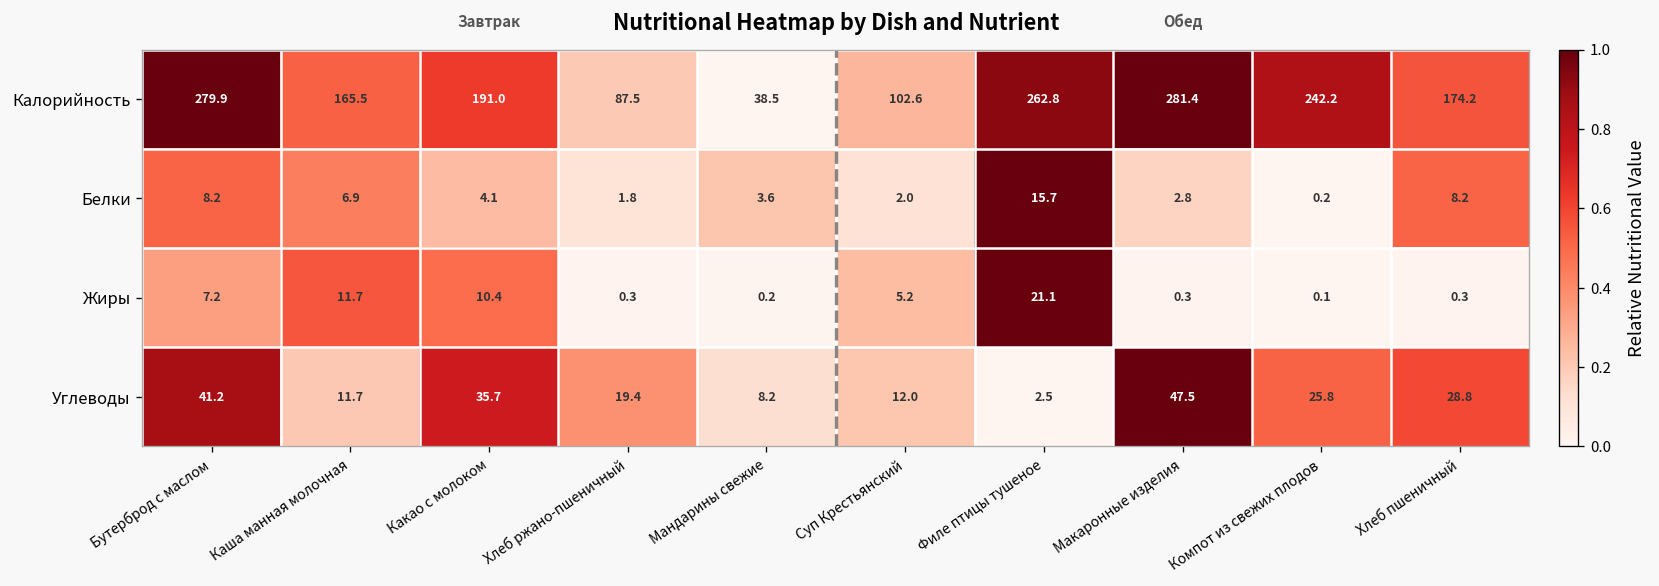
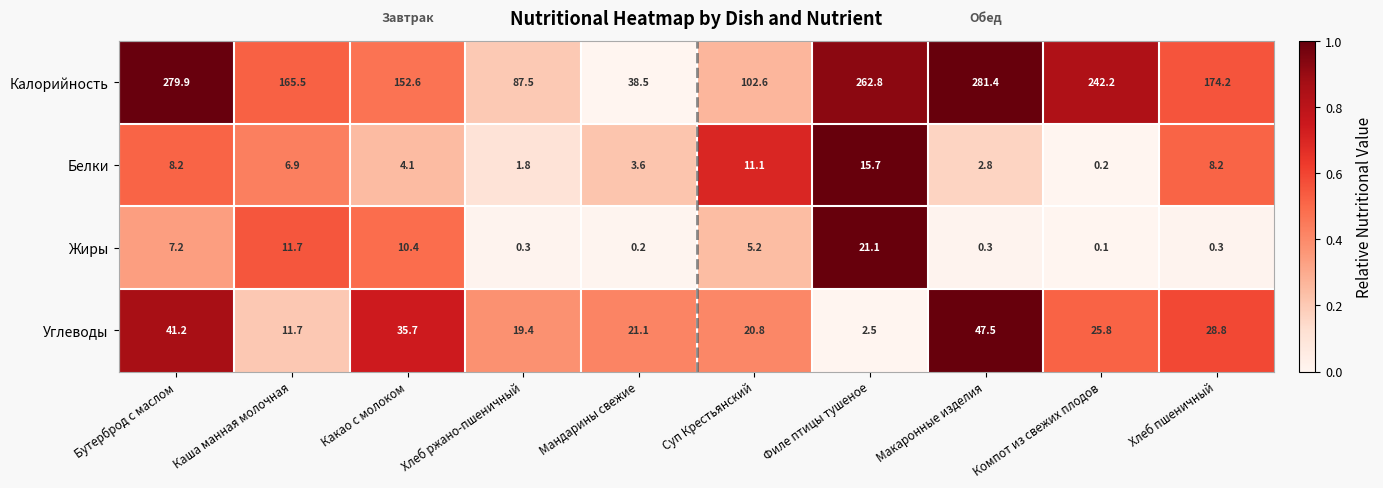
  {
    "Калорийность": {
      "Бутерброд с маслом": 279.9,
      "Каша манная молочная": 165.5,
-     "Какао с молоком": 191.0,
+     "Какао с молоком": 152.6,
      "Хлеб ржано-пшеничный": 87.5,
      "Мандарины свежие": 38.5,
      "Суп Крестьянский": 102.6,
      "Филе птицы тушеное": 262.8,
      "Макаронные изделия": 281.4,
      "Компот из свежих плодов": 242.2,
      "Хлеб пшеничный": 174.2
    },
    "Белки": {
      "Бутерброд с маслом": 8.2,
      "Каша манная молочная": 6.9,
      "Какао с молоком": 4.1,
      "Хлеб ржано-пшеничный": 1.8,
      "Мандарины свежие": 3.6,
-     "Суп Крестьянский": 2.0,
+     "Суп Крестьянский": 11.1,
      "Филе птицы тушеное": 15.7,
      "Макаронные изделия": 2.8,
      "Компот из свежих плодов": 0.2,
      "Хлеб пшеничный": 8.2
    },
    "Жиры": {
      "Бутерброд с маслом": 7.2,
      "Каша манная молочная": 11.7,
      "Какао с молоком": 10.4,
      "Хлеб ржано-пшеничный": 0.3,
      "Мандарины свежие": 0.2,
      "Суп Крестьянский": 5.2,
      "Филе птицы тушеное": 21.1,
      "Макаронные изделия": 0.3,
      "Компот из свежих плодов": 0.1,
      "Хлеб пшеничный": 0.3
    },
    "Углеводы": {
      "Бутерброд с маслом": 41.2,
      "Каша манная молочная": 11.7,
      "Какао с молоком": 35.7,
      "Хлеб ржано-пшеничный": 19.4,
-     "Мандарины свежие": 8.2,
-     "Суп Крестьянский": 12.0,
+     "Мандарины свежие": 21.1,
+     "Суп Крестьянский": 20.8,
      "Филе птицы тушеное": 2.5,
      "Макаронные изделия": 47.5,
      "Компот из свежих плодов": 25.8,
      "Хлеб пшеничный": 28.8
    }
  }
